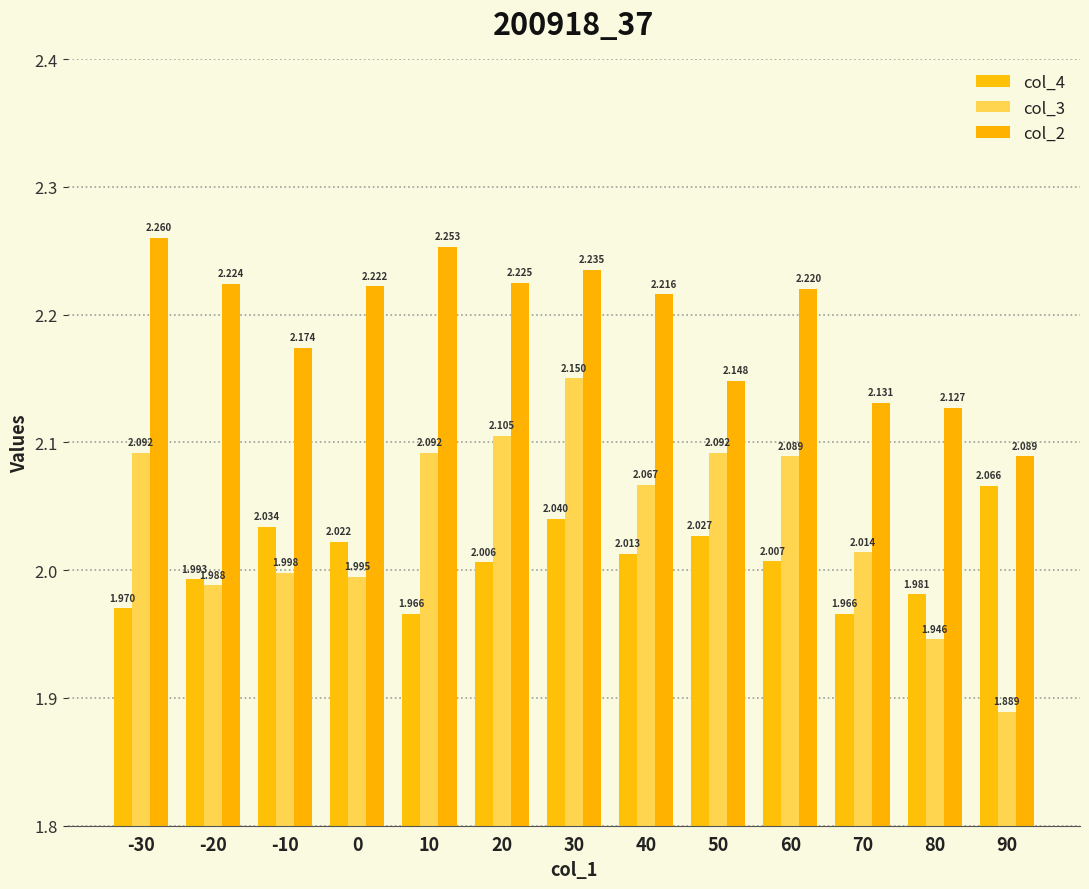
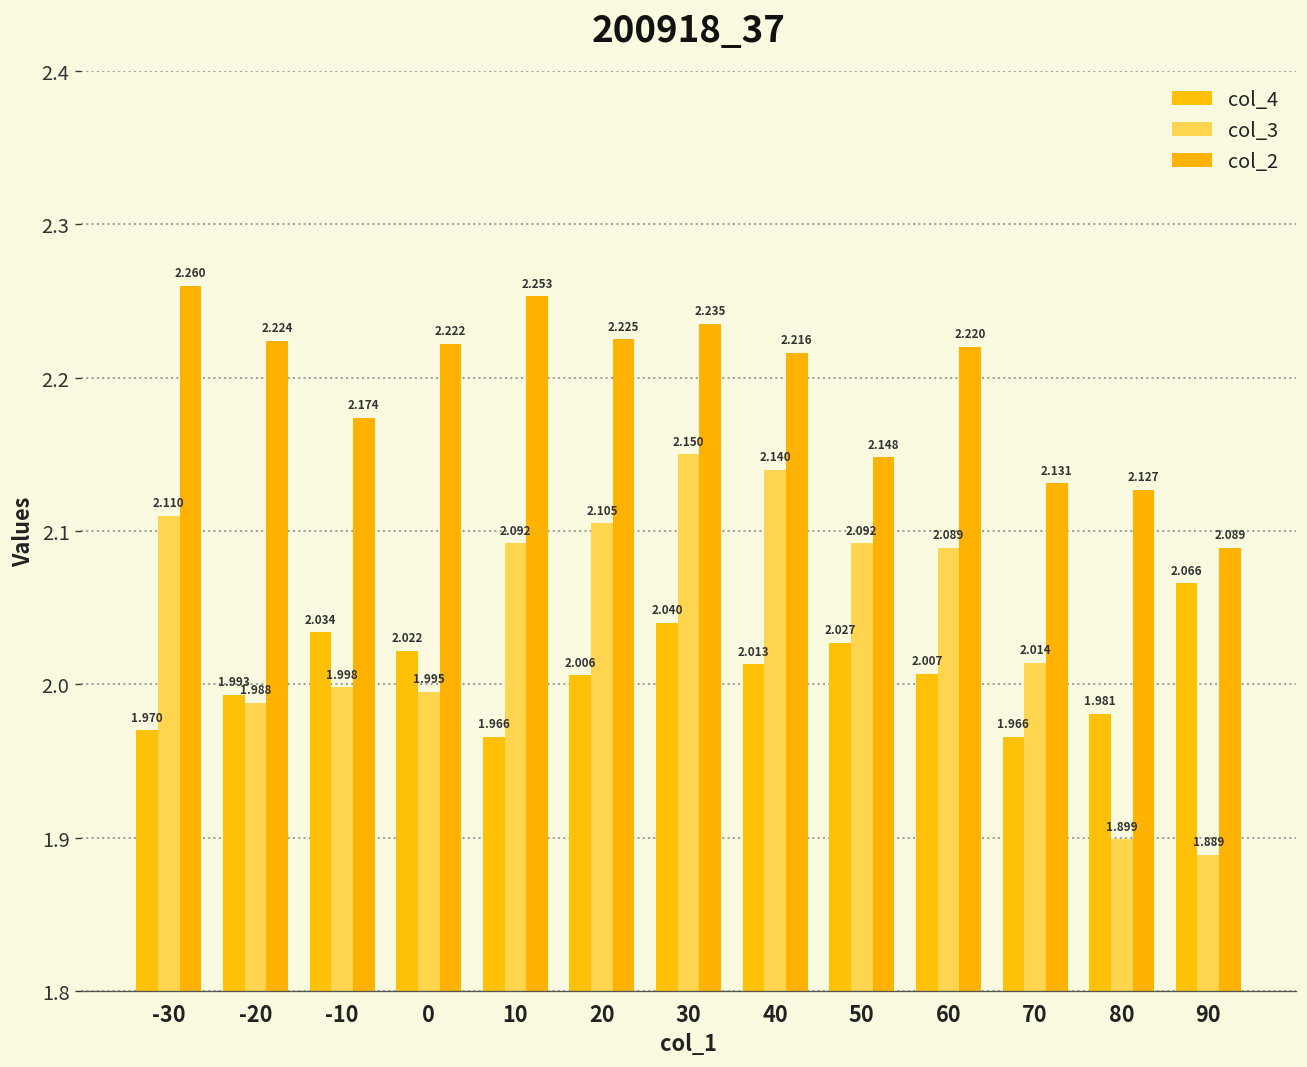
  {
    "col_3": {
-     "-30": 2.092,
+     "-30": 2.110,
      "-20": 1.988,
      "-10": 1.998,
      "0": 1.995,
      "10": 2.092,
      "20": 2.105,
      "30": 2.150,
-     "40": 2.067,
+     "40": 2.140,
      "50": 2.092,
      "60": 2.089,
      "70": 2.014,
-     "80": 1.946,
+     "80": 1.899,
      "90": 1.889
    }
  }
